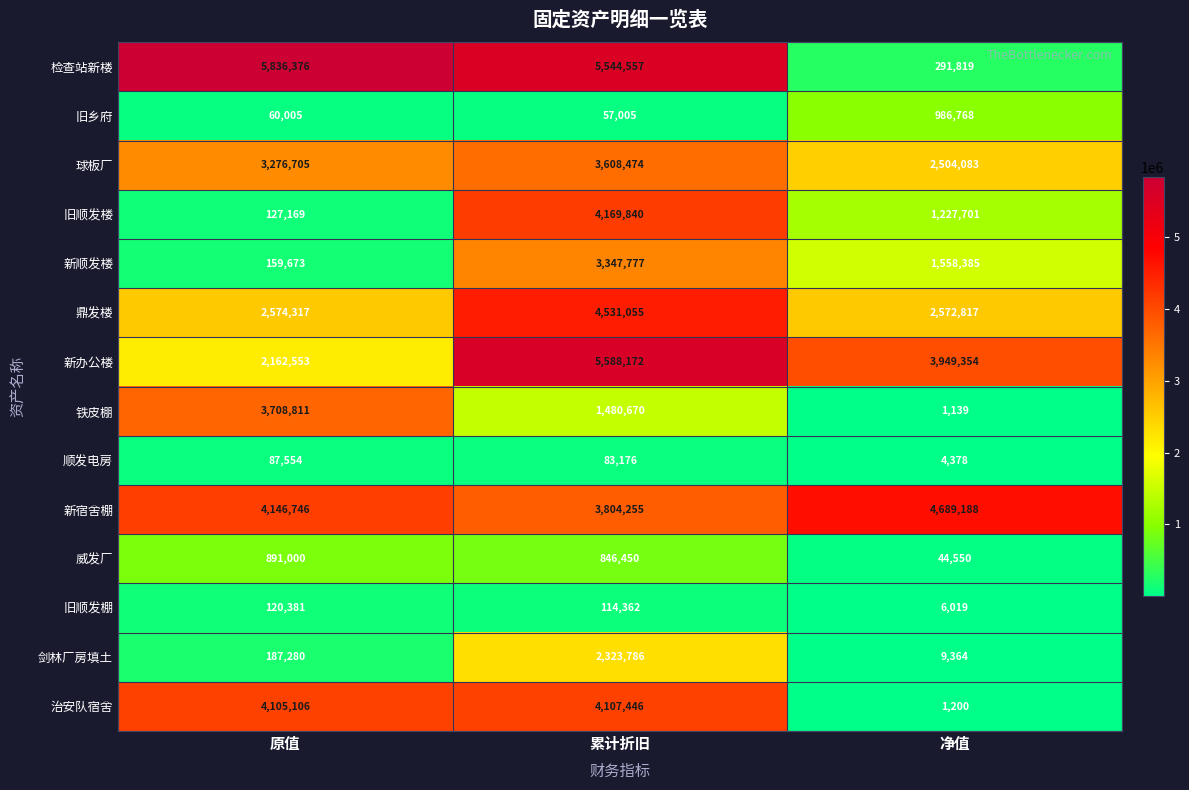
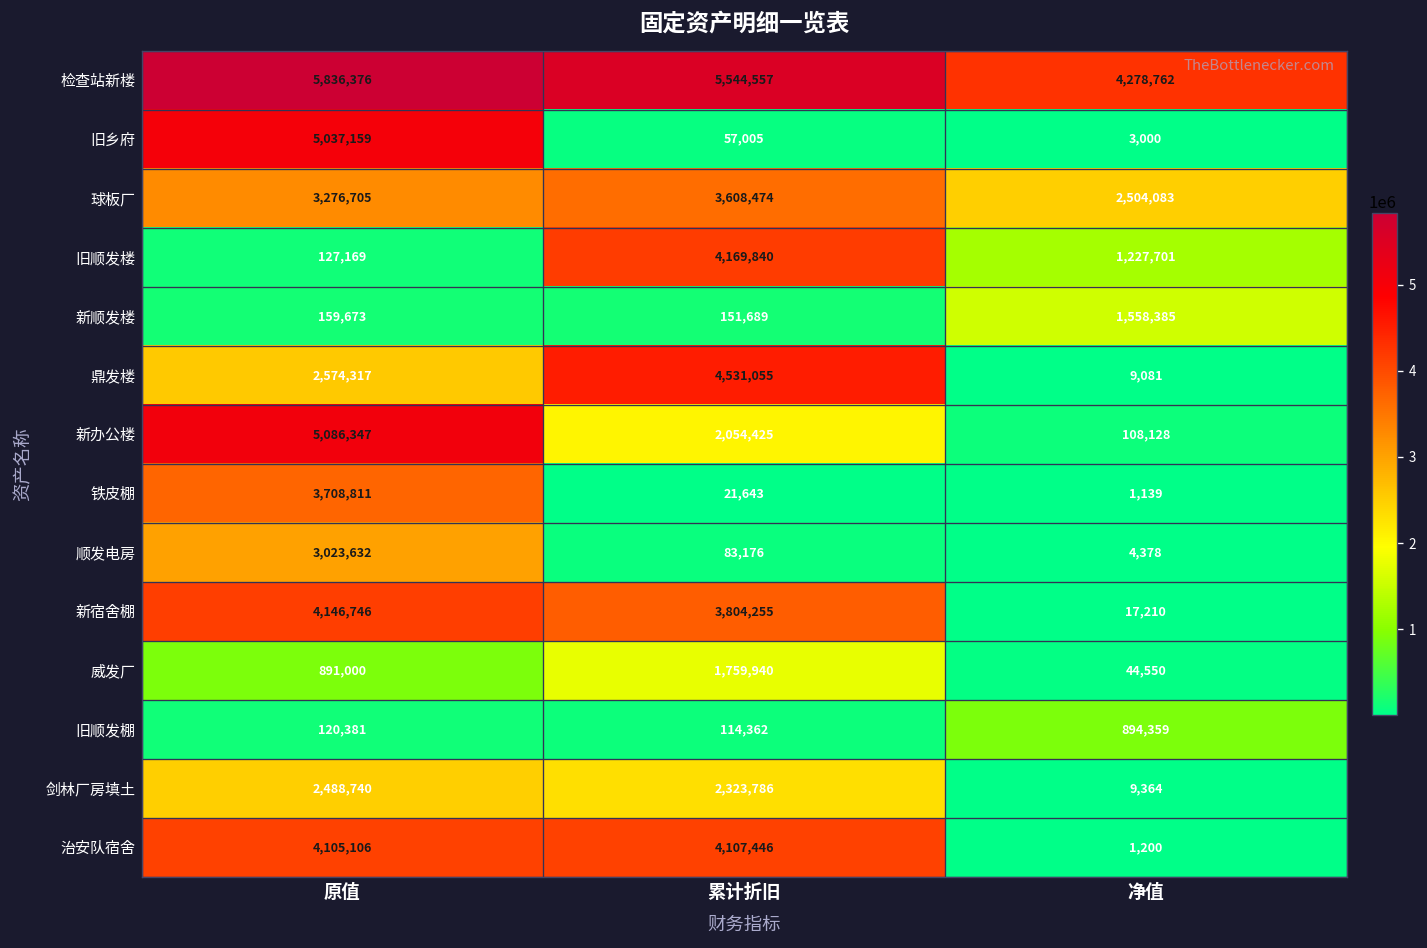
  {
    "检查站新楼": {
      "原值": "5,836,376",
      "累计折旧": "5,544,557",
-     "净值": "291,819"
+     "净值": "4,278,762"
    },
    "旧乡府": {
-     "原值": "60,005",
+     "原值": "5,037,159",
      "累计折旧": "57,005",
-     "净值": "986,768"
+     "净值": "3,000"
    },
    "球板厂": {
      "原值": "3,276,705",
      "累计折旧": "3,608,474",
      "净值": "2,504,083"
    },
    "旧顺发楼": {
      "原值": "127,169",
      "累计折旧": "4,169,840",
      "净值": "1,227,701"
    },
    "新顺发楼": {
      "原值": "159,673",
-     "累计折旧": "3,347,777",
+     "累计折旧": "151,689",
      "净值": "1,558,385"
    },
    "鼎发楼": {
      "原值": "2,574,317",
      "累计折旧": "4,531,055",
-     "净值": "2,572,817"
+     "净值": "9,081"
    },
    "新办公楼": {
-     "原值": "2,162,553",
-     "累计折旧": "5,588,172",
-     "净值": "3,949,354"
+     "原值": "5,086,347",
+     "累计折旧": "2,054,425",
+     "净值": "108,128"
    },
    "铁皮棚": {
      "原值": "3,708,811",
-     "累计折旧": "1,480,670",
+     "累计折旧": "21,643",
      "净值": "1,139"
    },
    "顺发电房": {
-     "原值": "87,554",
+     "原值": "3,023,632",
      "累计折旧": "83,176",
      "净值": "4,378"
    },
    "新宿舍棚": {
      "原值": "4,146,746",
      "累计折旧": "3,804,255",
-     "净值": "4,689,188"
+     "净值": "17,210"
    },
    "威发厂": {
      "原值": "891,000",
-     "累计折旧": "846,450",
+     "累计折旧": "1,759,940",
      "净值": "44,550"
    },
    "旧顺发棚": {
      "原值": "120,381",
      "累计折旧": "114,362",
-     "净值": "6,019"
+     "净值": "894,359"
    },
    "剑林厂房填土": {
-     "原值": "187,280",
+     "原值": "2,488,740",
      "累计折旧": "2,323,786",
      "净值": "9,364"
    },
    "治安队宿舍": {
      "原值": "4,105,106",
      "累计折旧": "4,107,446",
      "净值": "1,200"
    }
  }
